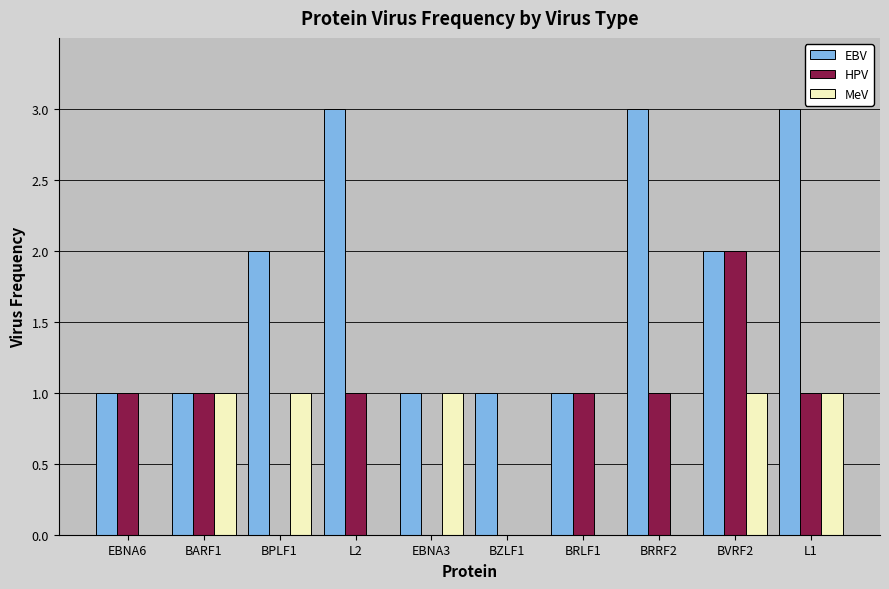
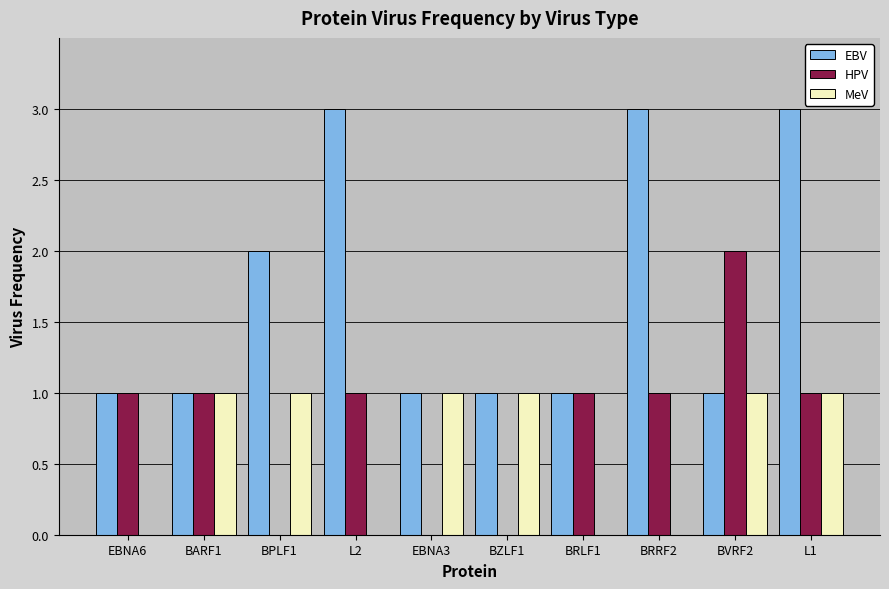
  {
    "EBV": {
      "EBNA6": 1,
      "BARF1": 1,
      "BPLF1": 2,
      "L2": 3,
      "EBNA3": 1,
      "BZLF1": 1,
      "BRLF1": 1,
      "BRRF2": 3,
-     "BVRF2": 2,
+     "BVRF2": 1,
      "L1": 3
    },
    "HPV": {
      "EBNA6": 1,
      "BARF1": 1,
      "BPLF1": 0,
      "L2": 1,
      "EBNA3": 0,
      "BZLF1": 0,
      "BRLF1": 1,
      "BRRF2": 1,
      "BVRF2": 2,
      "L1": 1
    },
    "MeV": {
      "EBNA6": 0,
      "BARF1": 1,
      "BPLF1": 1,
      "L2": 0,
      "EBNA3": 1,
-     "BZLF1": 0,
+     "BZLF1": 1,
      "BRLF1": 0,
      "BRRF2": 0,
      "BVRF2": 1,
      "L1": 1
    }
  }
